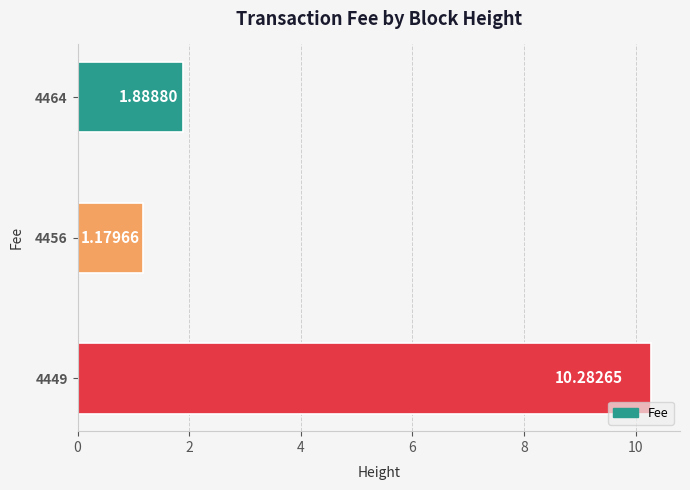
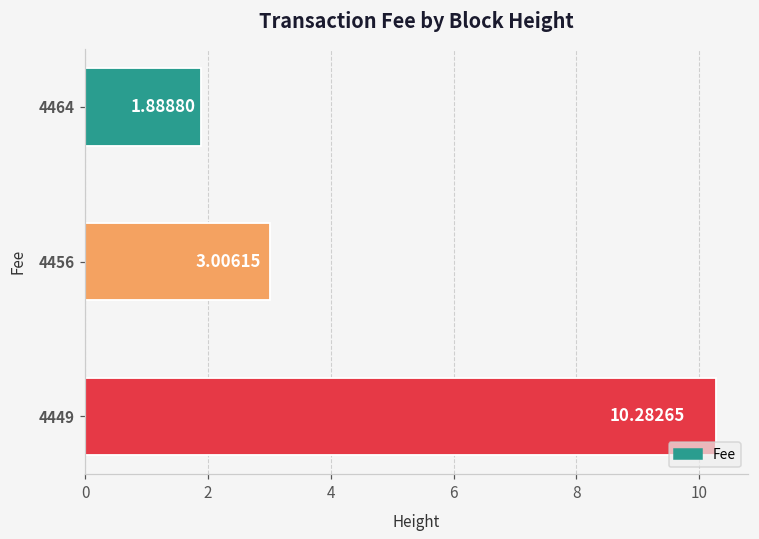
  {
    "4464": 1.88880,
-   "4456": 1.17966,
+   "4456": 3.00615,
    "4449": 10.28265
  }
